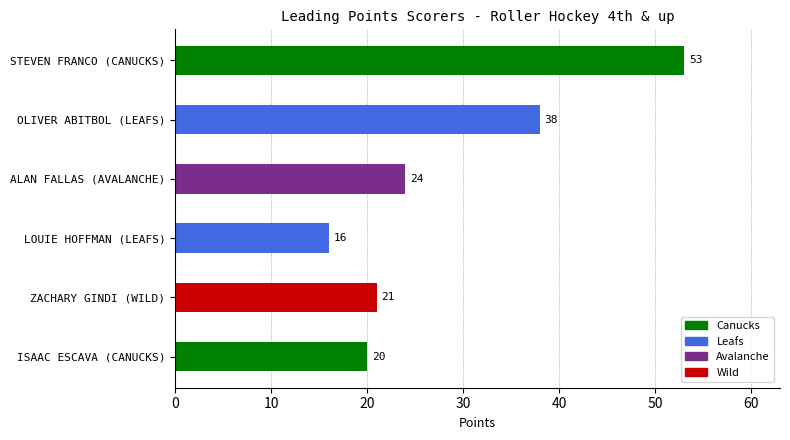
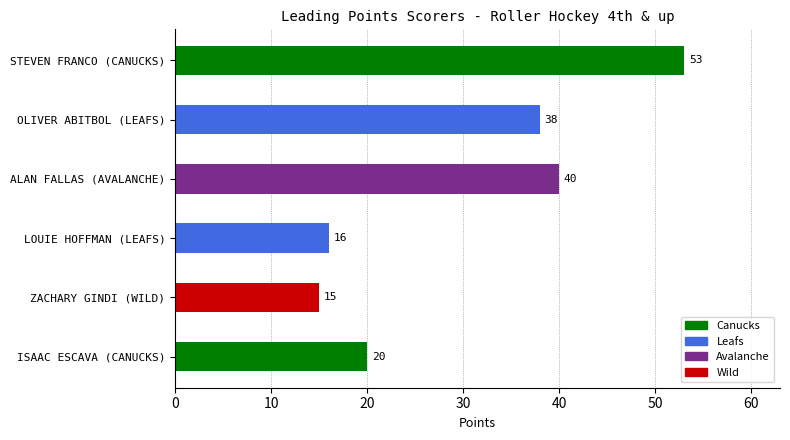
  {
    "STEVEN FRANCO (CANUCKS)": 53,
    "OLIVER ABITBOL (LEAFS)": 38,
-   "ALAN FALLAS (AVALANCHE)": 24,
+   "ALAN FALLAS (AVALANCHE)": 40,
    "LOUIE HOFFMAN (LEAFS)": 16,
-   "ZACHARY GINDI (WILD)": 21,
+   "ZACHARY GINDI (WILD)": 15,
    "ISAAC ESCAVA (CANUCKS)": 20
  }
